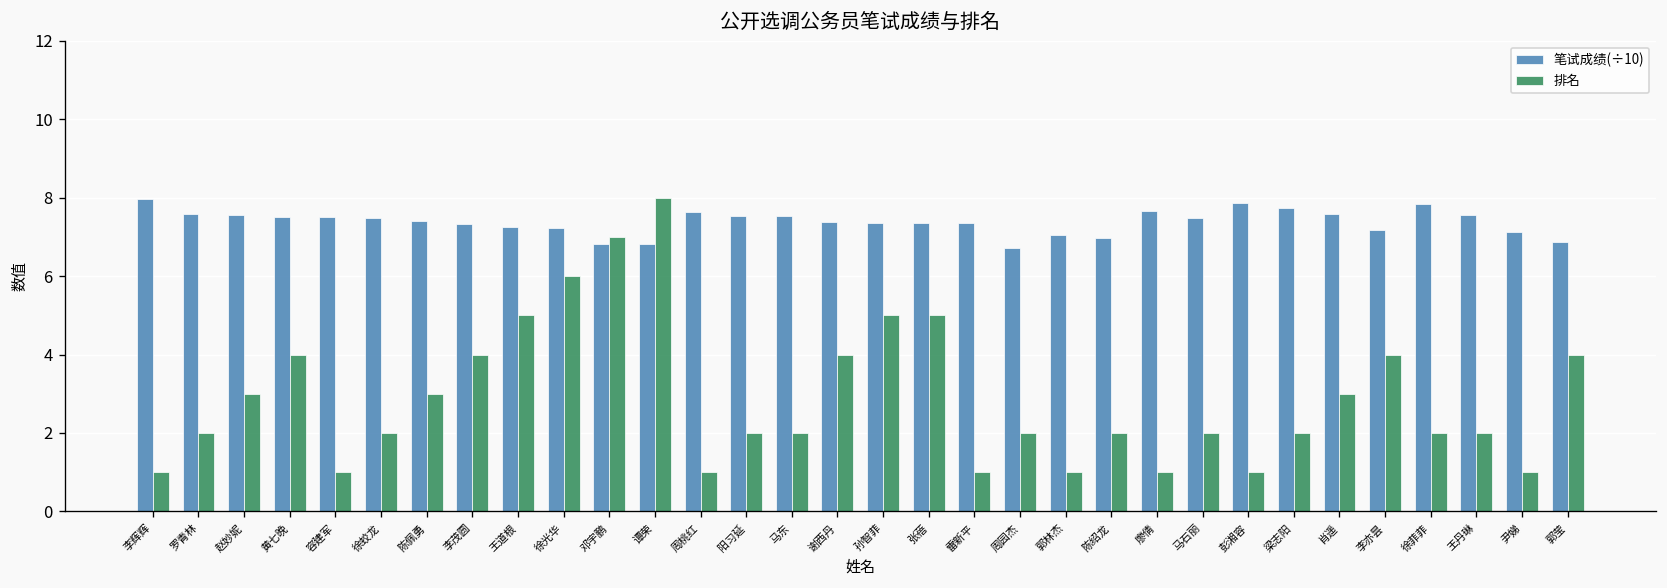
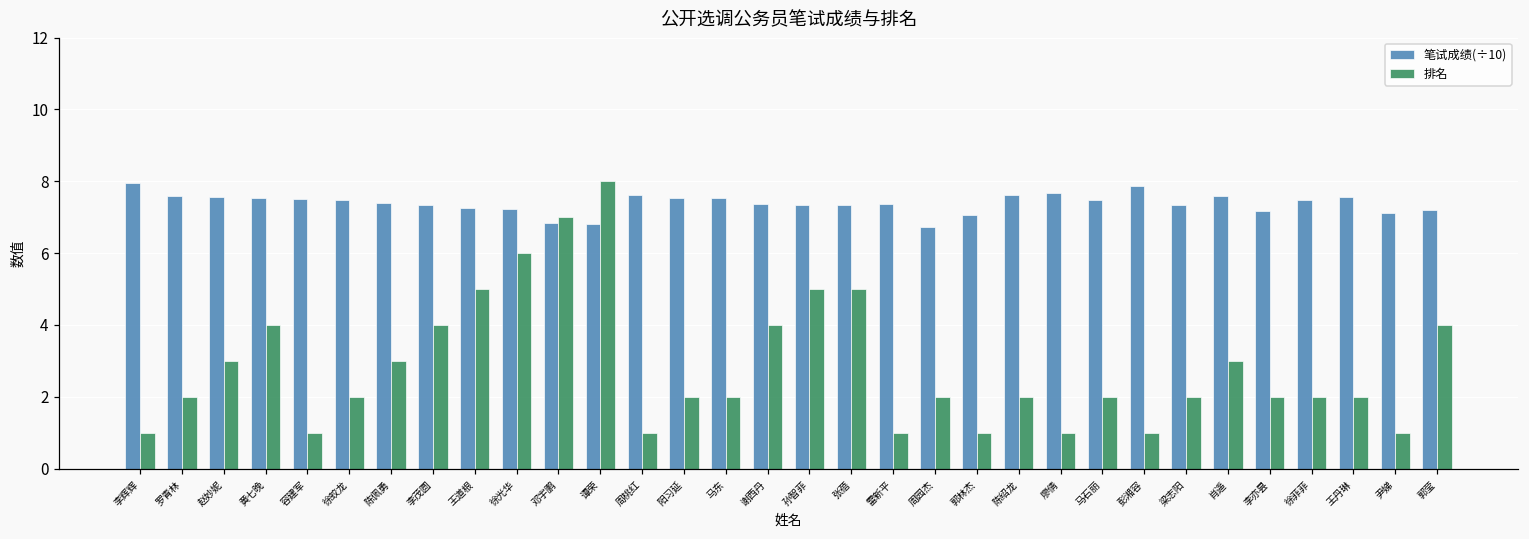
  {
    "笔试成绩(÷10)": {
      "李辉辉": 8.0,
      "罗青林": 7.6,
      "赵妙妮": 7.6,
      "黄七晚": 7.5,
      "容建军": 7.5,
      "徐蛟龙": 7.5,
      "陈佩勇": 7.4,
      "李茂圆": 7.3,
      "王道根": 7.3,
      "徐光华": 7.2,
      "邓宇鹏": 6.8,
      "谭荣": 6.8,
      "周桃红": 7.6,
      "阳习延": 7.5,
      "马东": 7.5,
      "谢西丹": 7.4,
      "孙智菲": 7.4,
      "张蓓": 7.4,
      "雷新平": 7.4,
      "周园杰": 6.7,
      "郭林杰": 7.1,
-     "陈绍龙": 7.0,
+     "陈绍龙": 7.6,
      "廖倩": 7.7,
      "马石丽": 7.5,
      "彭湘容": 7.9,
-     "梁志阳": 7.8,
+     "梁志阳": 7.4,
      "肖遥": 7.6,
      "李亦昙": 7.2,
-     "徐菲菲": 7.8,
+     "徐菲菲": 7.5,
      "王丹琳": 7.6,
      "尹娣": 7.1,
-     "郭莹": 6.9
+     "郭莹": 7.2
    },
    "排名": {
      "李辉辉": 1,
      "罗青林": 2,
      "赵妙妮": 3,
      "黄七晚": 4,
      "容建军": 1,
      "徐蛟龙": 2,
      "陈佩勇": 3,
      "李茂圆": 4,
      "王道根": 5,
      "徐光华": 6,
      "邓宇鹏": 7,
      "谭荣": 8,
      "周桃红": 1,
      "阳习延": 2,
      "马东": 2,
      "谢西丹": 4,
      "孙智菲": 5,
      "张蓓": 5,
      "雷新平": 1,
      "周园杰": 2,
      "郭林杰": 1,
      "陈绍龙": 2,
      "廖倩": 1,
      "马石丽": 2,
      "彭湘容": 1,
      "梁志阳": 2,
      "肖遥": 3,
-     "李亦昙": 4,
+     "李亦昙": 2,
      "徐菲菲": 2,
      "王丹琳": 2,
      "尹娣": 1,
      "郭莹": 4
    }
  }
